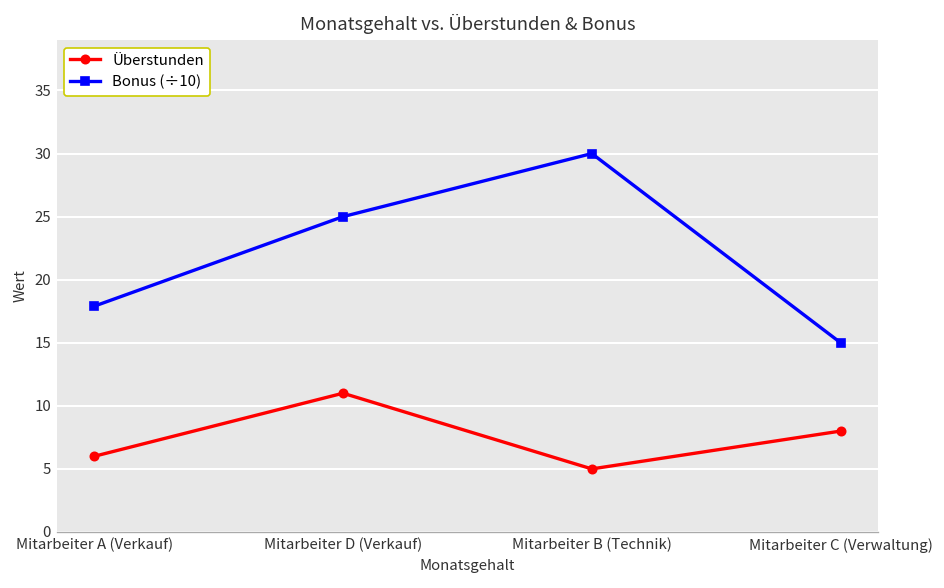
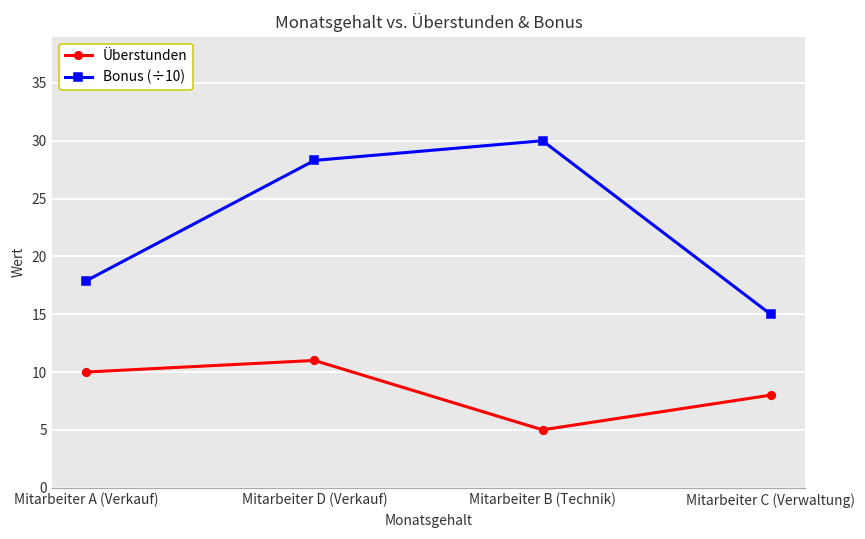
  {
    "Überstunden": {
-     "Mitarbeiter A (Verkauf)": 6,
+     "Mitarbeiter A (Verkauf)": 10,
      "Mitarbeiter D (Verkauf)": 11,
      "Mitarbeiter B (Technik)": 5,
      "Mitarbeiter C (Verwaltung)": 8
    },
    "Bonus (÷10)": {
      "Mitarbeiter A (Verkauf)": 17.9,
-     "Mitarbeiter D (Verkauf)": 25.0,
+     "Mitarbeiter D (Verkauf)": 28.3,
      "Mitarbeiter B (Technik)": 30.0,
      "Mitarbeiter C (Verwaltung)": 15.0
    }
  }
